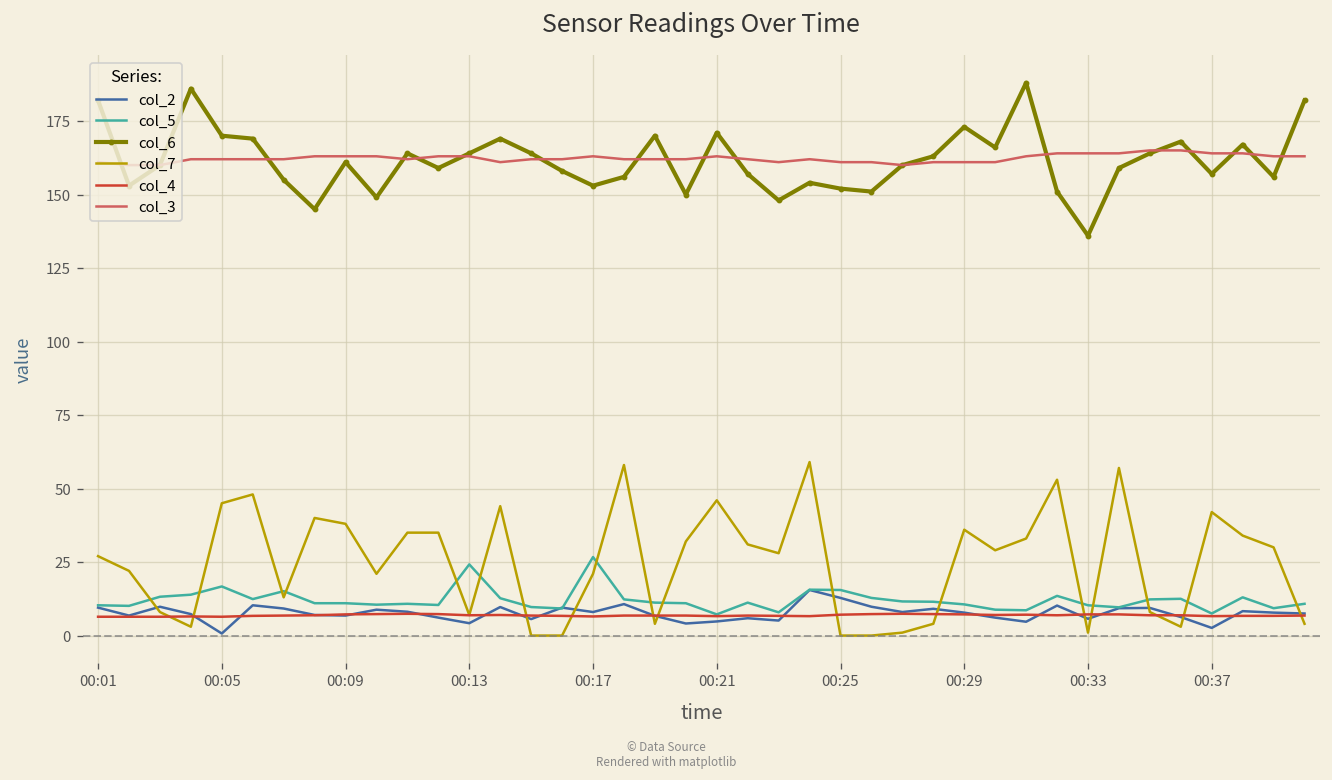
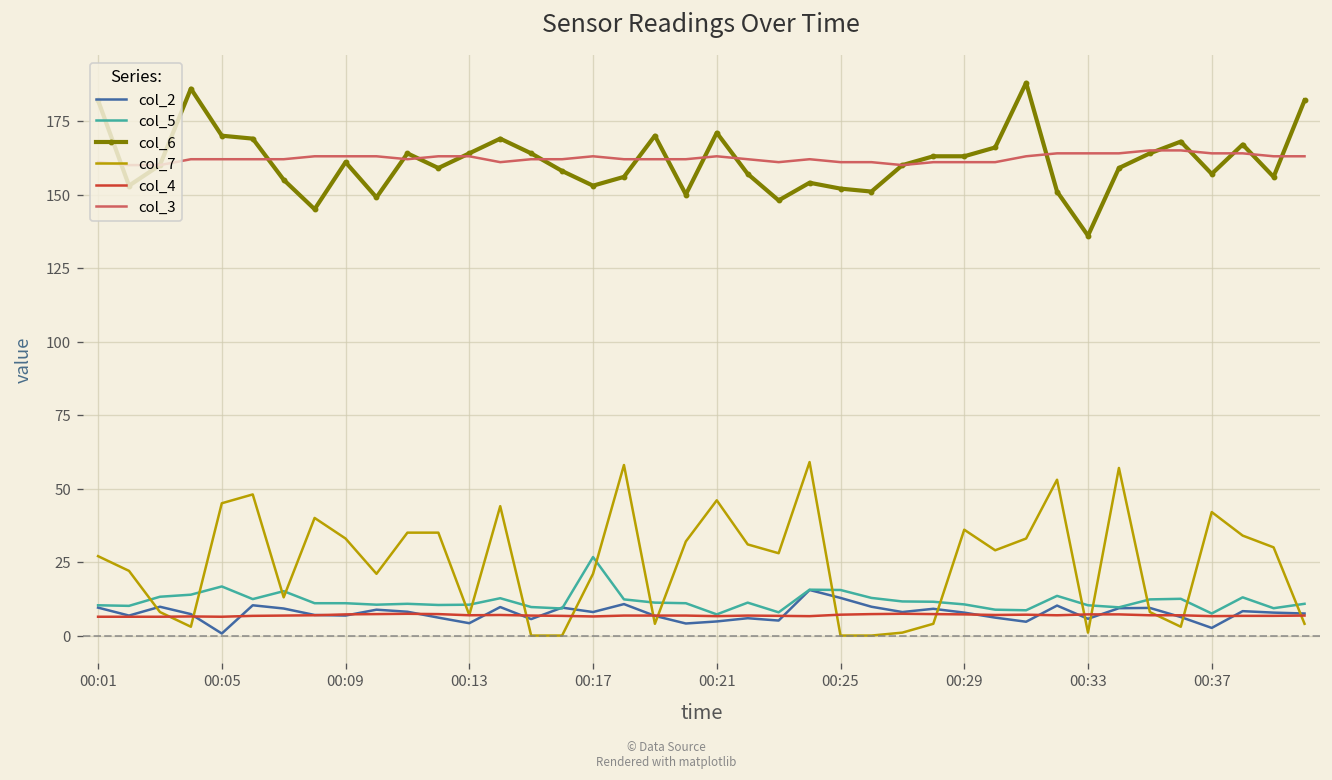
  {
    "col_2": {
      "00:05": 1,
      "00:13": 4,
      "00:17": 8,
      "00:21": 5,
      "00:25": 13,
      "00:33": 6,
      "00:37": 3
    },
    "col_5": {
      "00:05": 17,
      "00:09": 11,
-     "00:13": 24,
+     "00:13": 11,
      "00:17": 27,
      "00:25": 16,
      "00:29": 11,
      "00:33": 10
    },
    "col_6": {
      "00:05": 170,
      "00:09": 161,
      "00:17": 153,
      "00:21": 171,
      "00:25": 152,
-     "00:29": 173,
+     "00:29": 163,
      "00:33": 136,
      "00:37": 157
    },
    "col_7": {
      "00:01": 27,
      "00:05": 45,
-     "00:09": 38,
+     "00:09": 33,
      "00:17": 21,
      "00:21": 46,
      "00:25": 0,
      "00:29": 36,
      "00:33": 1,
      "00:37": 42
    }
  }
